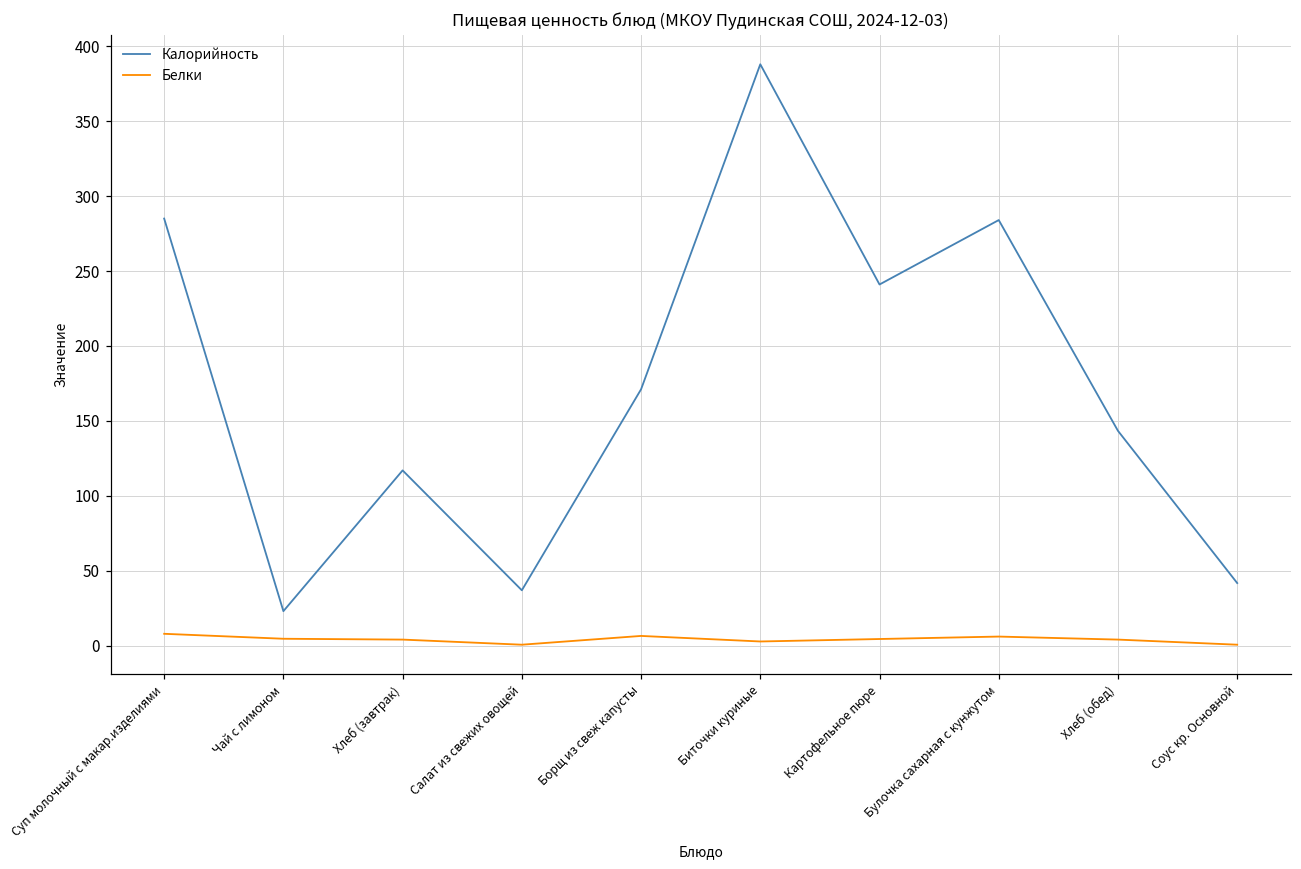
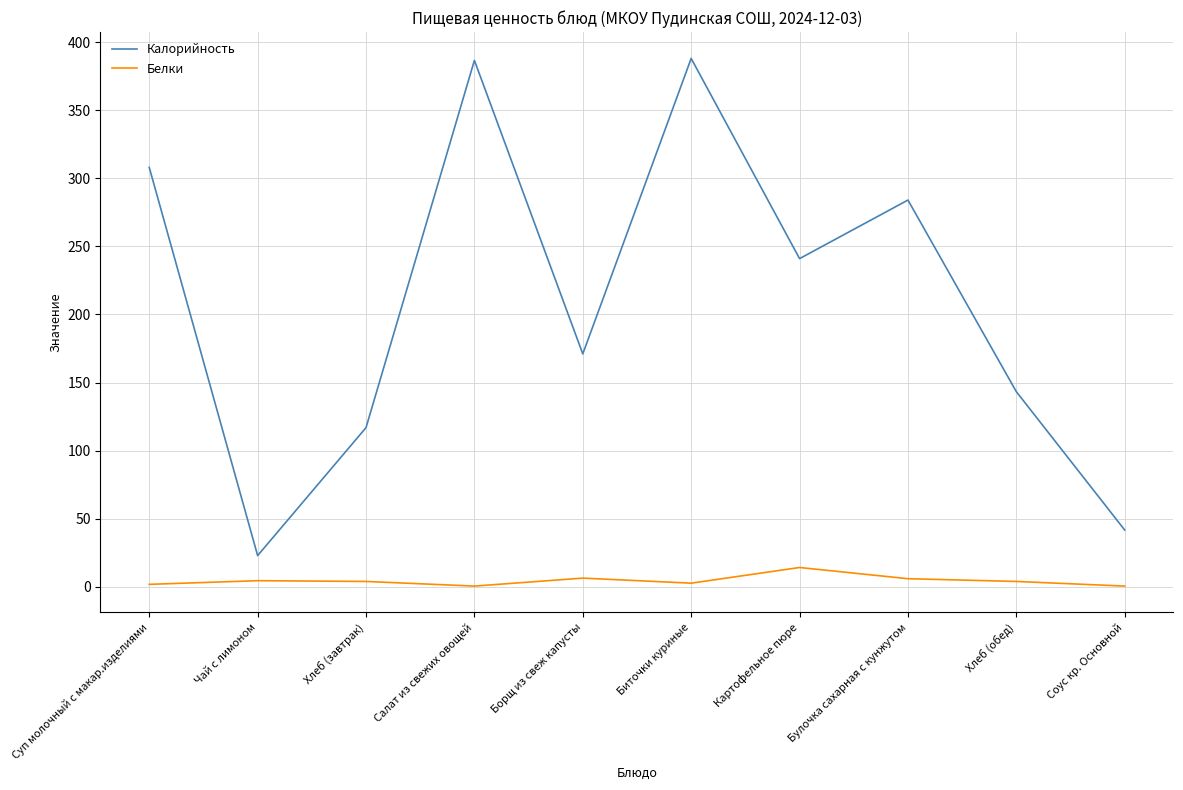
  {
    "Калорийность": {
-     "Суп молочный с макар.изделиями": 285,
+     "Суп молочный с макар.изделиями": 308,
      "Чай с лимоном": 23,
      "Хлеб (завтрак)": 117,
-     "Салат из свежих овощей": 37,
+     "Салат из свежих овощей": 387,
      "Борщ из свеж капусты": 171,
      "Биточки куриные": 388,
      "Картофельное пюре": 241,
      "Булочка сахарная с кунжутом": 284,
      "Хлеб (обед)": 143,
      "Соус кр. Основной": 42
    },
    "Белки": {
-     "Суп молочный с макар.изделиями": 8,
+     "Суп молочный с макар.изделиями": 2,
      "Чай с лимоном": 5,
      "Хлеб (завтрак)": 4,
      "Салат из свежих овощей": 1,
      "Борщ из свеж капусты": 6,
      "Биточки куриные": 3,
-     "Картофельное пюре": 4,
+     "Картофельное пюре": 14,
      "Булочка сахарная с кунжутом": 6,
      "Хлеб (обед)": 4,
      "Соус кр. Основной": 1
    }
  }
